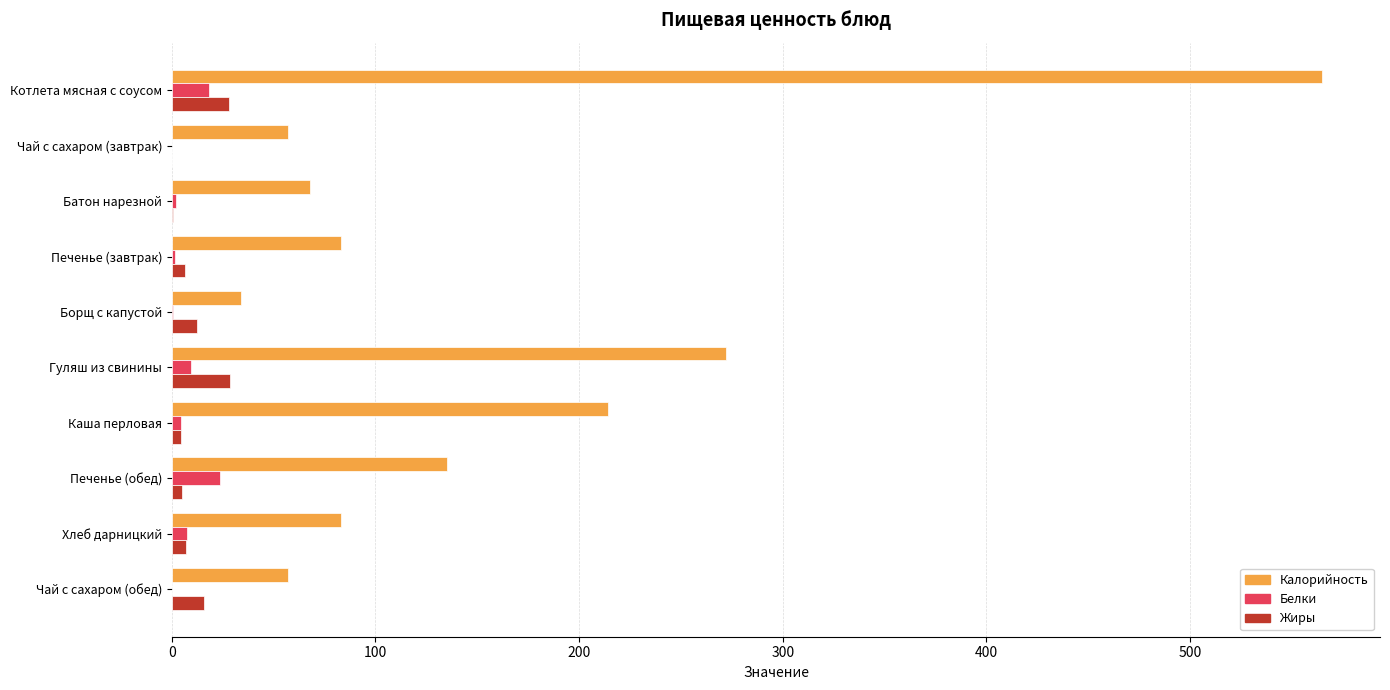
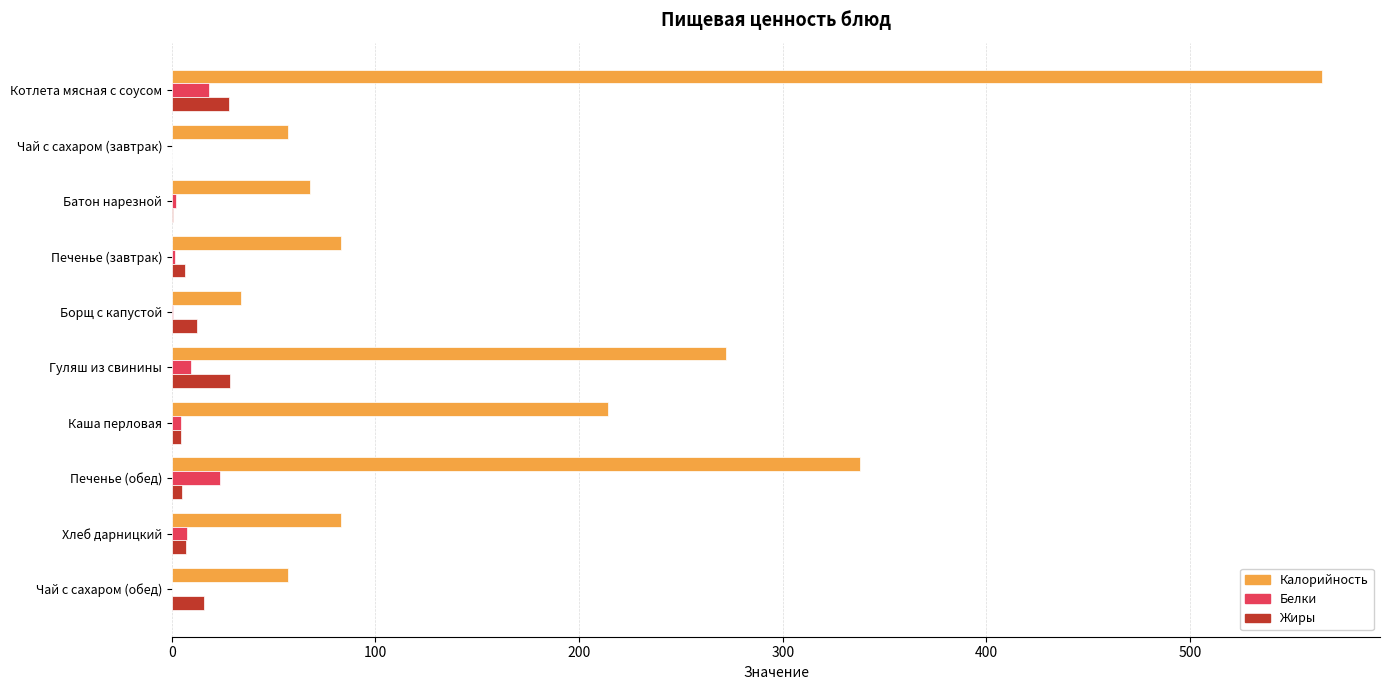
  {
    "Калорийность": {
      "Котлета мясная с соусом": 565,
      "Чай с сахаром (завтрак)": 57,
      "Батон нарезной": 68,
      "Печенье (завтрак)": 83,
      "Борщ с капустой": 34,
      "Гуляш из свинины": 272,
      "Каша перловая": 214,
-     "Печенье (обед)": 135,
+     "Печенье (обед)": 338,
      "Хлеб дарницкий": 83,
      "Чай с сахаром (обед)": 57
    },
    "Белки": {
      "Котлета мясная с соусом": 18,
      "Батон нарезной": 2,
      "Печенье (завтрак)": 2,
      "Гуляш из свинины": 9,
      "Каша перловая": 5,
      "Печенье (обед)": 24,
      "Хлеб дарницкий": 8
    },
    "Жиры": {
      "Котлета мясная с соусом": 28,
      "Печенье (завтрак)": 6,
      "Борщ с капустой": 13,
      "Гуляш из свинины": 29,
      "Каша перловая": 4,
      "Печенье (обед)": 5,
      "Хлеб дарницкий": 7,
      "Чай с сахаром (обед)": 16
    }
  }
